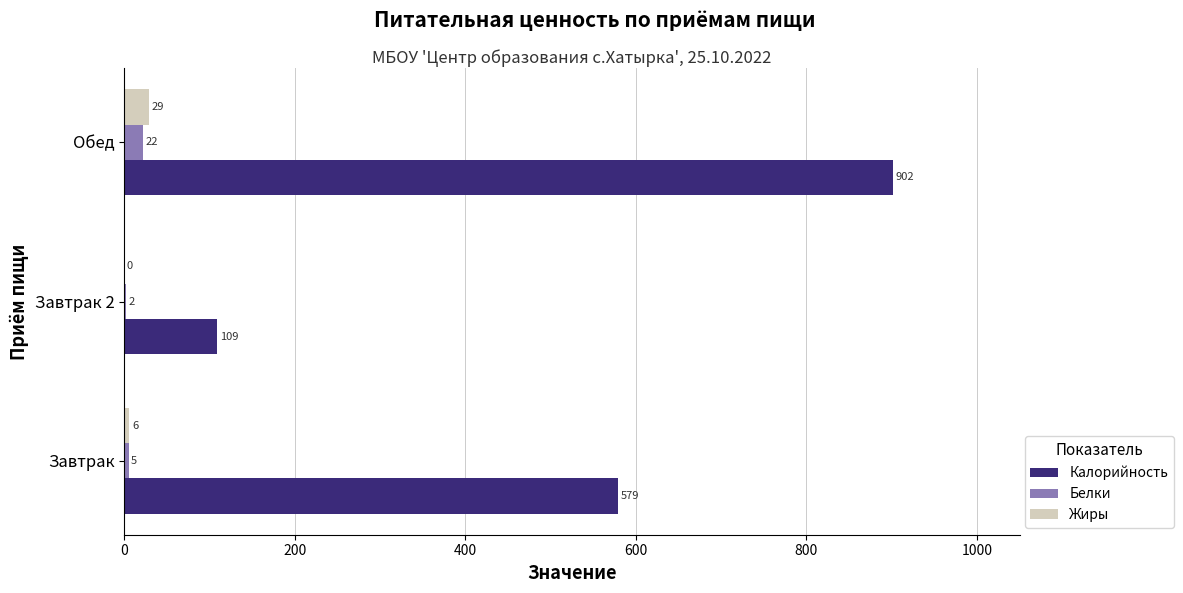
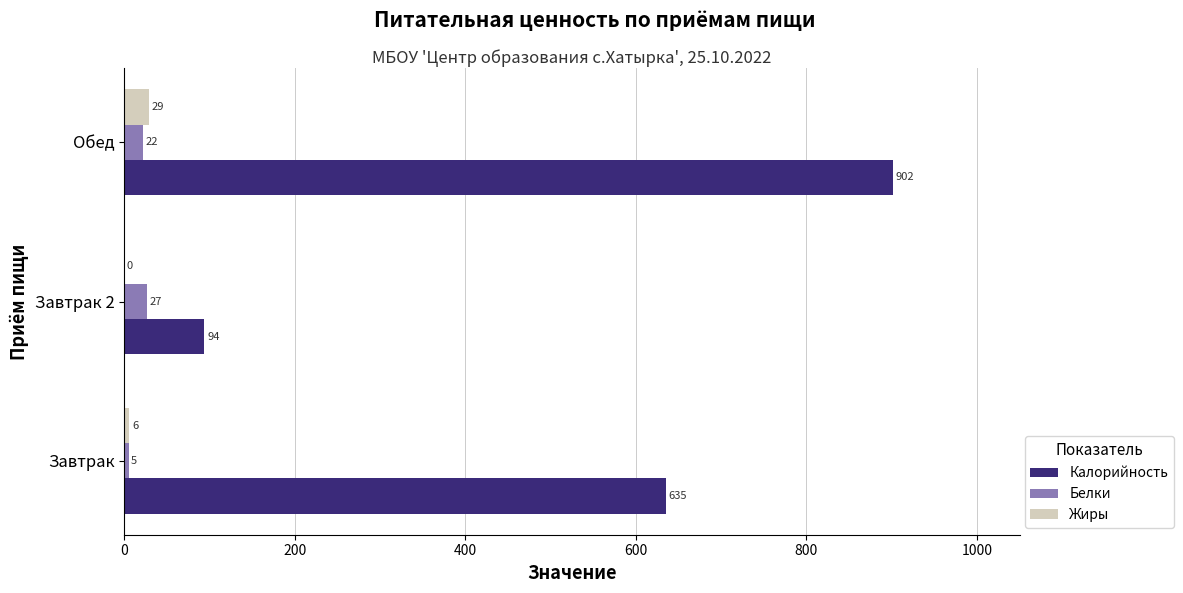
  {
    "Калорийность": {
      "Обед": 902,
-     "Завтрак 2": 109,
-     "Завтрак": 579
+     "Завтрак 2": 94,
+     "Завтрак": 635
    },
    "Белки": {
      "Обед": 22,
-     "Завтрак 2": 2,
+     "Завтрак 2": 27,
      "Завтрак": 5
    },
    "Жиры": {
      "Обед": 29,
      "Завтрак 2": 0,
      "Завтрак": 6
    }
  }
